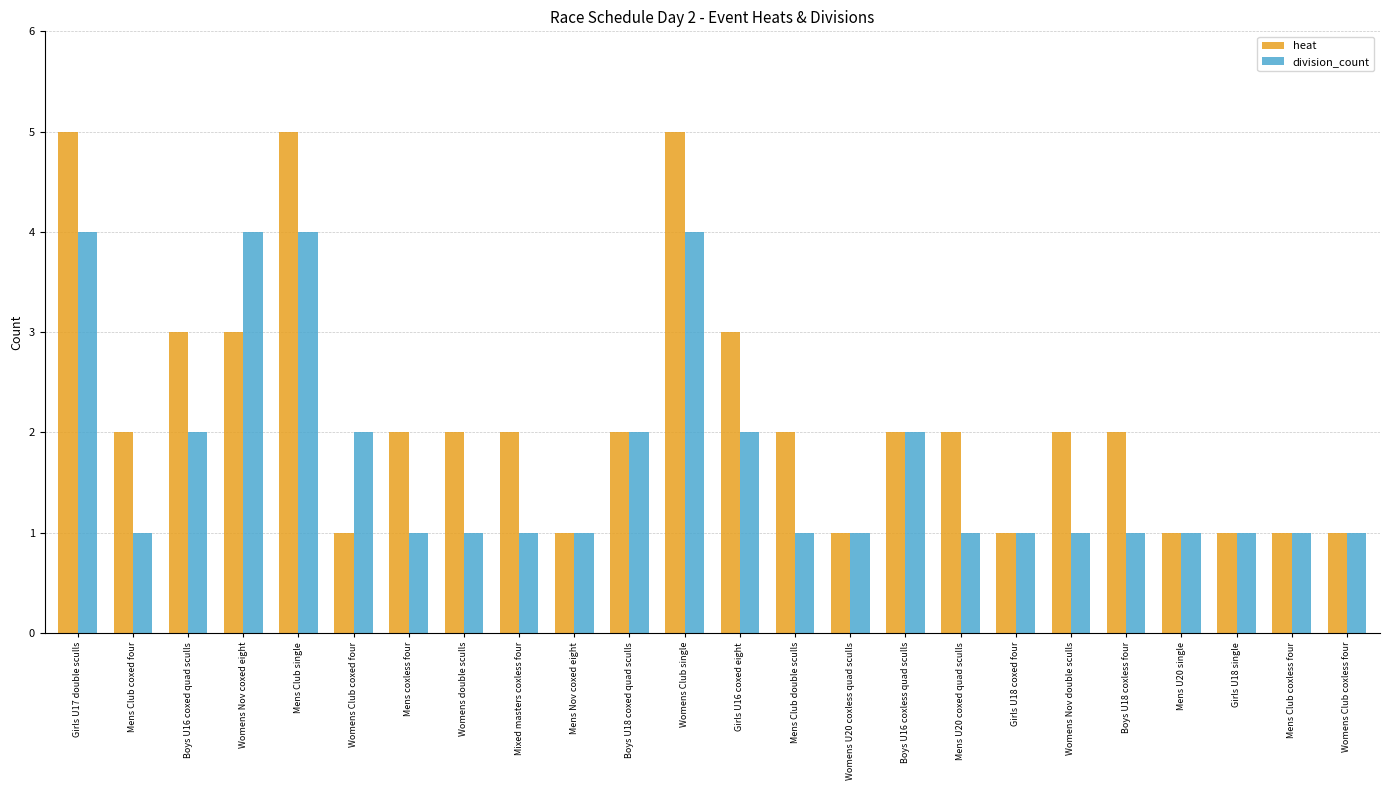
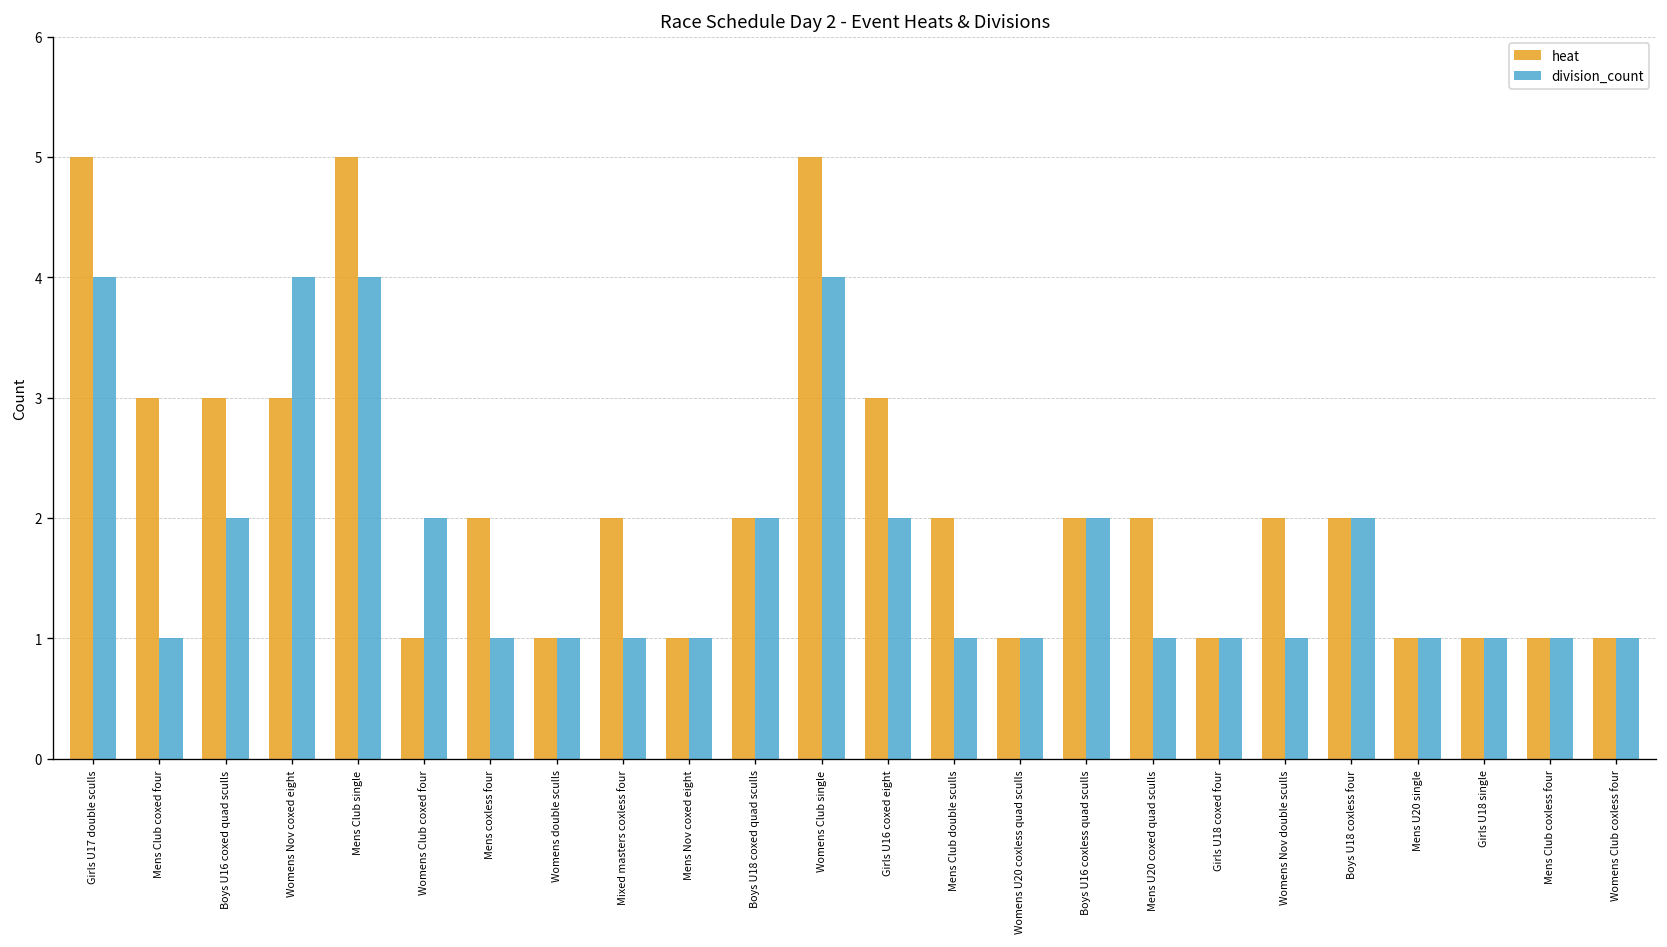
  {
    "heat": {
      "Girls U17 double sculls": 5,
-     "Mens Club coxed four": 2,
+     "Mens Club coxed four": 3,
      "Boys U16 coxed quad sculls": 3,
      "Womens Nov coxed eight": 3,
      "Mens Club single": 5,
      "Womens Club coxed four": 1,
      "Mens coxless four": 2,
-     "Womens double sculls": 2,
+     "Womens double sculls": 1,
      "Mixed masters coxless four": 2,
      "Mens Nov coxed eight": 1,
      "Boys U18 coxed quad sculls": 2,
      "Womens Club single": 5,
      "Girls U16 coxed eight": 3,
      "Mens Club double sculls": 2,
      "Womens U20 coxless quad sculls": 1,
      "Boys U16 coxless quad sculls": 2,
      "Mens U20 coxed quad sculls": 2,
      "Girls U18 coxed four": 1,
      "Womens Nov double sculls": 2,
      "Boys U18 coxless four": 2,
      "Mens U20 single": 1,
      "Girls U18 single": 1,
      "Mens Club coxless four": 1,
      "Womens Club coxless four": 1
    },
    "division_count": {
      "Girls U17 double sculls": 4,
      "Mens Club coxed four": 1,
      "Boys U16 coxed quad sculls": 2,
      "Womens Nov coxed eight": 4,
      "Mens Club single": 4,
      "Womens Club coxed four": 2,
      "Mens coxless four": 1,
      "Womens double sculls": 1,
      "Mixed masters coxless four": 1,
      "Mens Nov coxed eight": 1,
      "Boys U18 coxed quad sculls": 2,
      "Womens Club single": 4,
      "Girls U16 coxed eight": 2,
      "Mens Club double sculls": 1,
      "Womens U20 coxless quad sculls": 1,
      "Boys U16 coxless quad sculls": 2,
      "Mens U20 coxed quad sculls": 1,
      "Girls U18 coxed four": 1,
      "Womens Nov double sculls": 1,
-     "Boys U18 coxless four": 1,
+     "Boys U18 coxless four": 2,
      "Mens U20 single": 1,
      "Girls U18 single": 1,
      "Mens Club coxless four": 1,
      "Womens Club coxless four": 1
    }
  }
